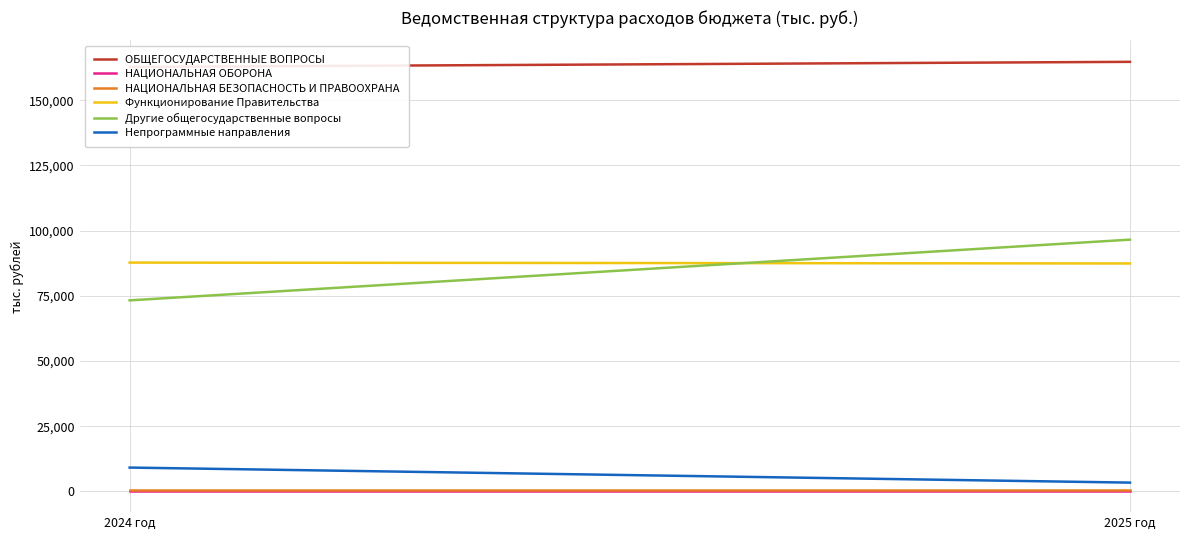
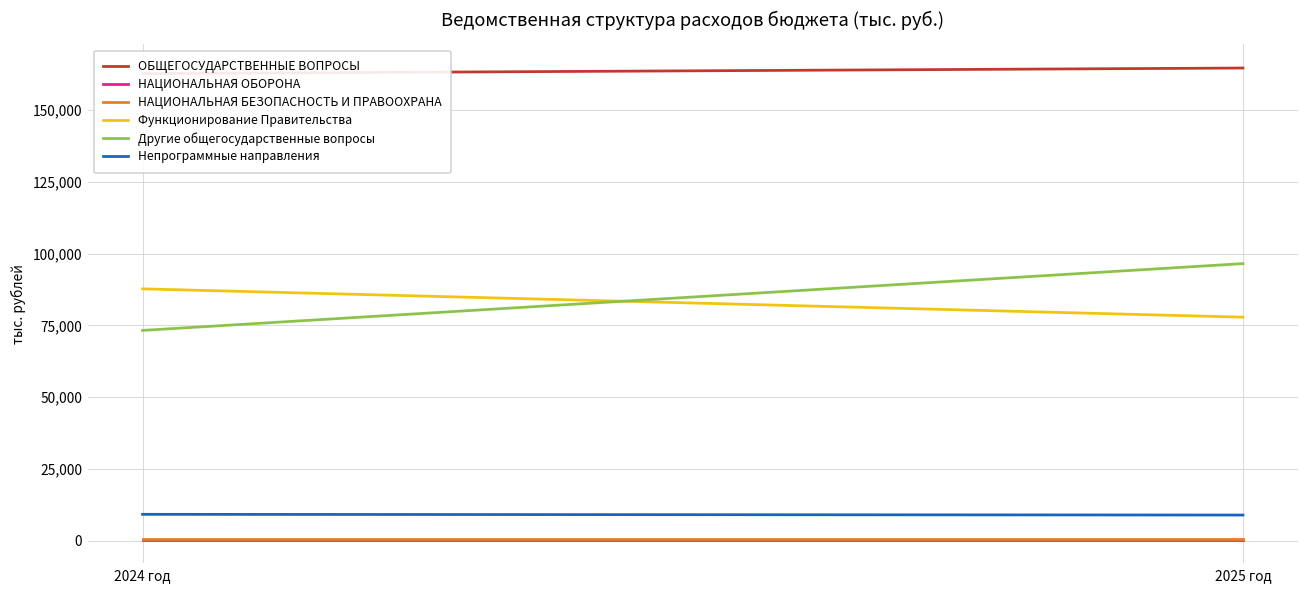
  {
    "ОБЩЕГОСУДАРСТВЕННЫЕ ВОПРОСЫ": {
      "2025 год": "165,000"
    },
    "Функционирование Правительства": {
      "2024 год": "88,000",
-     "2025 год": "87,000"
+     "2025 год": "78,000"
    },
    "Другие общегосударственные вопросы": {
      "2024 год": "73,000",
      "2025 год": "97,000"
    },
    "Непрограммные направления": {
      "2024 год": "9,000",
-     "2025 год": "3,000"
+     "2025 год": "9,000"
    }
  }
